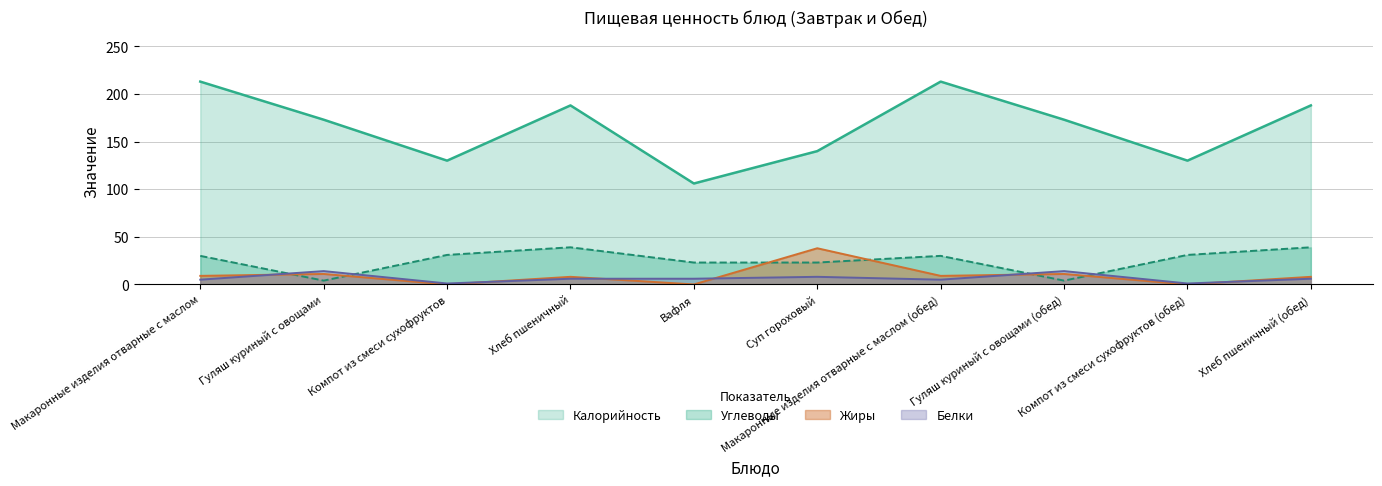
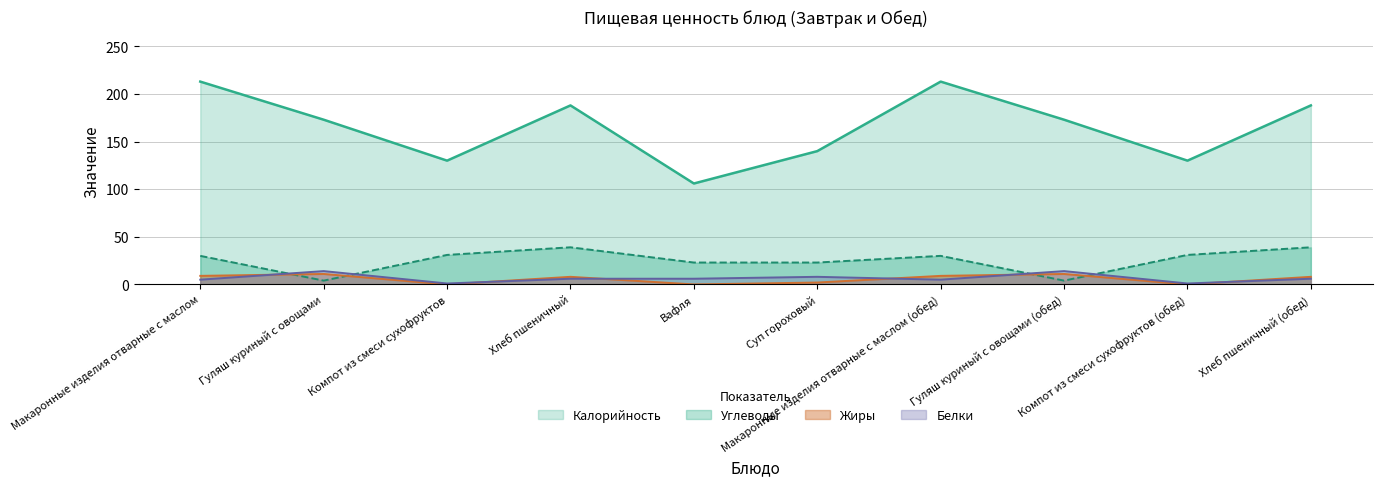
  {
    "Жиры": {
      "Макаронные изделия отварные с маслом": 10,
      "Гуляш куриный с овощами": 10,
      "Вафля": 0,
-     "Суп гороховый": 40,
+     "Суп гороховый": 0,
      "Макаронные изделия отварные с маслом (обед)": 10,
      "Гуляш куриный с овощами (обед)": 10
    }
  }
